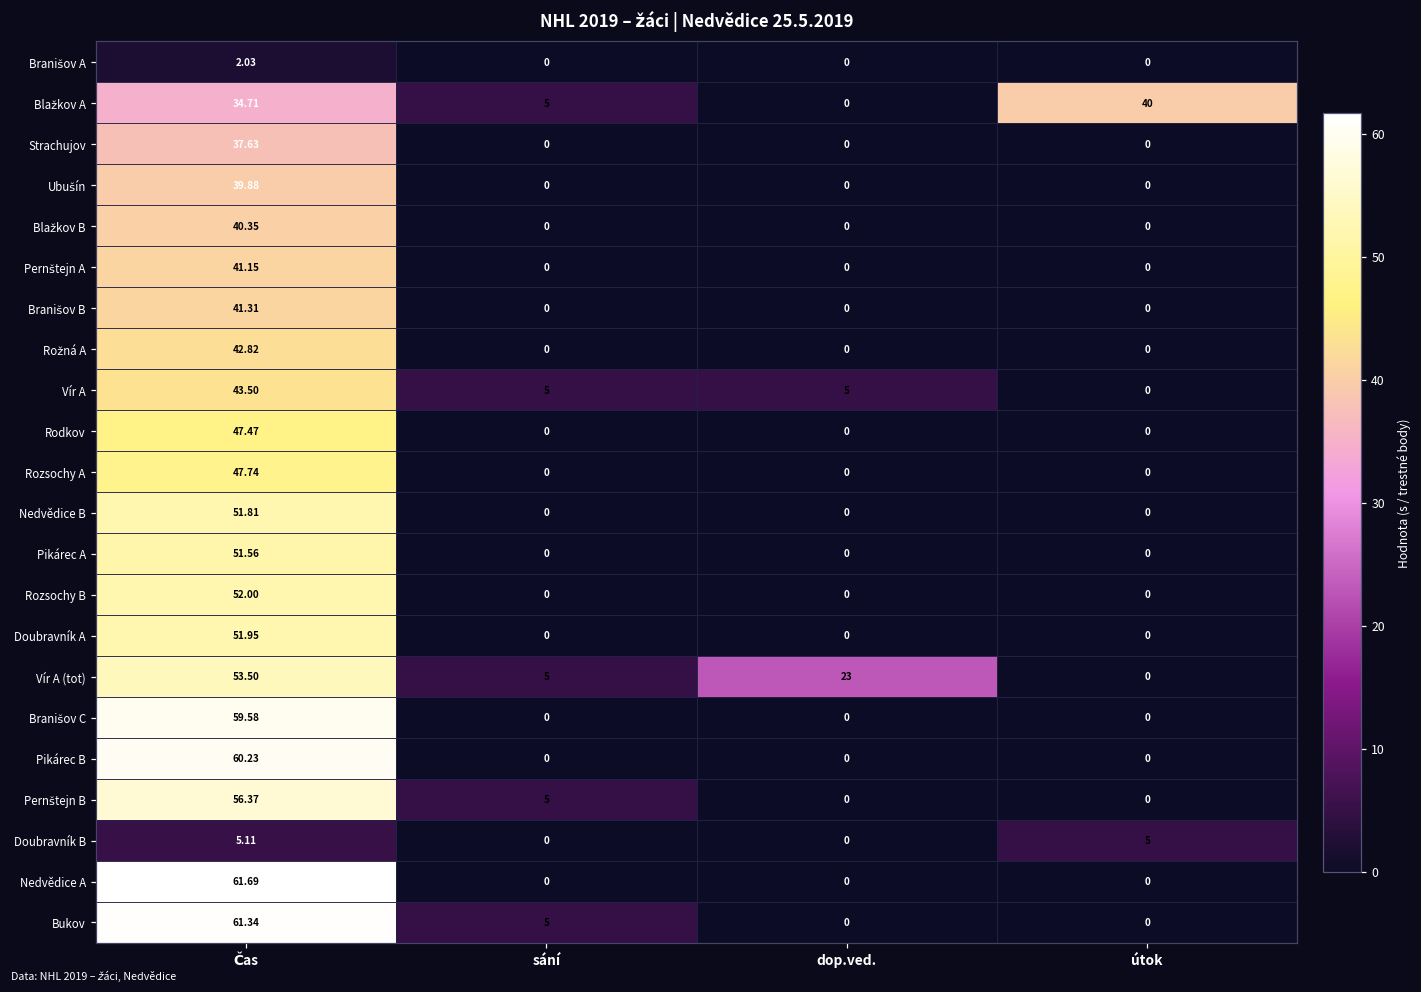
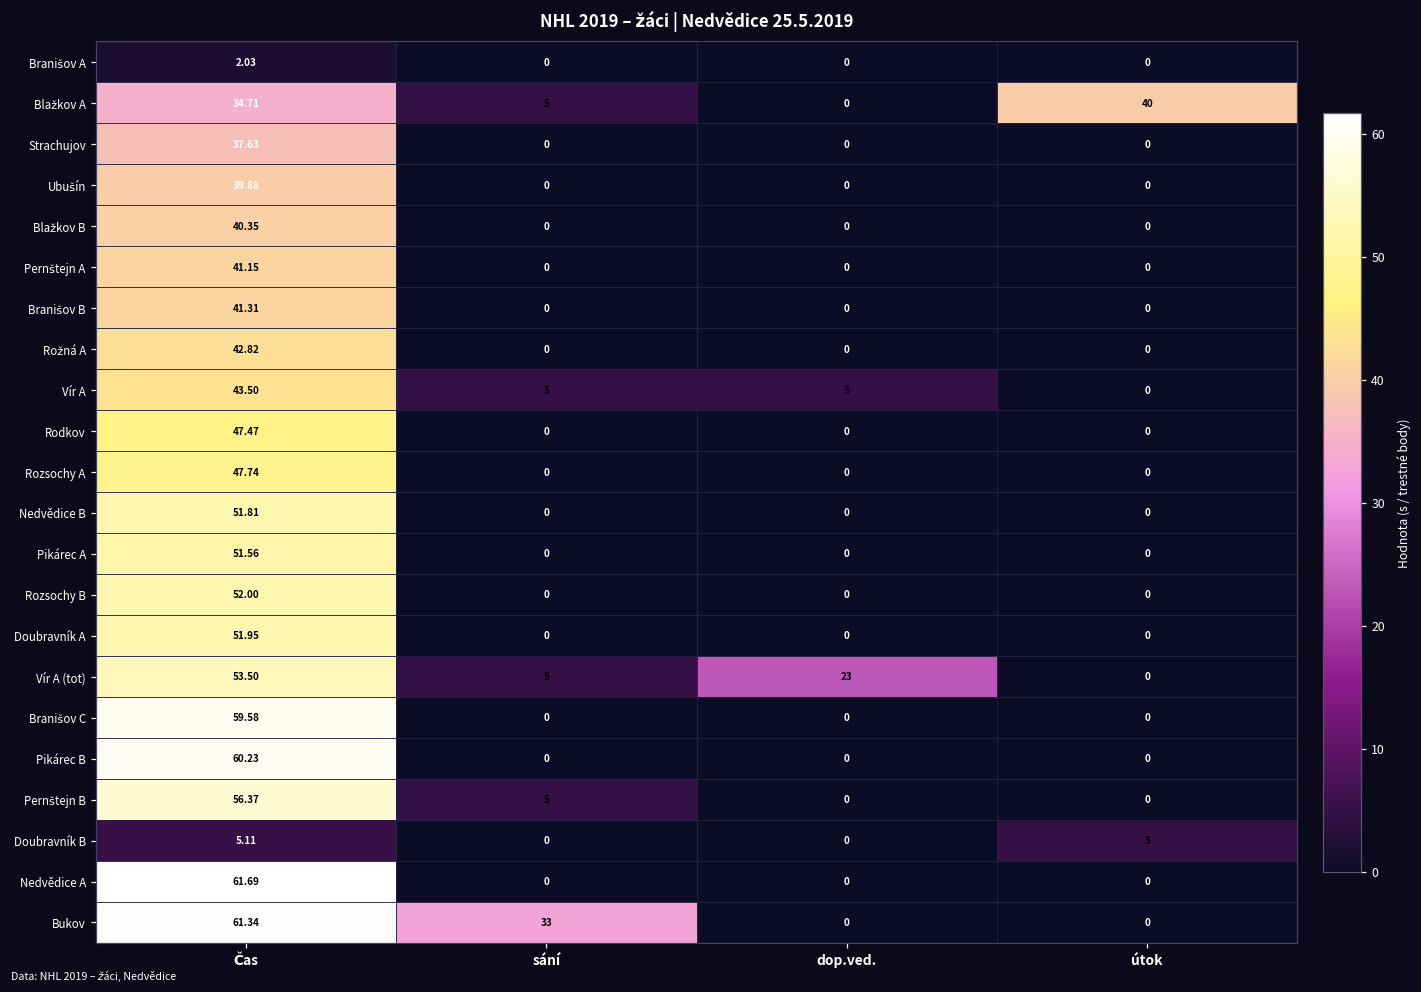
  {
    "Branišov A": {
      "Čas": 2.03,
      "sání": 0,
      "dop.ved.": 0,
      "útok": 0
    },
    "Blažkov A": {
      "Čas": 34.71,
      "sání": 5,
      "dop.ved.": 0,
      "útok": 40
    },
    "Strachujov": {
      "Čas": 37.63,
      "sání": 0,
      "dop.ved.": 0,
      "útok": 0
    },
    "Ubušín": {
      "Čas": 39.88,
      "sání": 0,
      "dop.ved.": 0,
      "útok": 0
    },
    "Blažkov B": {
      "Čas": 40.35,
      "sání": 0,
      "dop.ved.": 0,
      "útok": 0
    },
    "Pernštejn A": {
      "Čas": 41.15,
      "sání": 0,
      "dop.ved.": 0,
      "útok": 0
    },
    "Branišov B": {
      "Čas": 41.31,
      "sání": 0,
      "dop.ved.": 0,
      "útok": 0
    },
    "Rožná A": {
      "Čas": 42.82,
      "sání": 0,
      "dop.ved.": 0,
      "útok": 0
    },
    "Vír A": {
      "Čas": 43.50,
      "sání": 5,
      "dop.ved.": 5,
      "útok": 0
    },
    "Rodkov": {
      "Čas": 47.47,
      "sání": 0,
      "dop.ved.": 0,
      "útok": 0
    },
    "Rozsochy A": {
      "Čas": 47.74,
      "sání": 0,
      "dop.ved.": 0,
      "útok": 0
    },
    "Nedvědice B": {
      "Čas": 51.81,
      "sání": 0,
      "dop.ved.": 0,
      "útok": 0
    },
    "Pikárec A": {
      "Čas": 51.56,
      "sání": 0,
      "dop.ved.": 0,
      "útok": 0
    },
    "Rozsochy B": {
      "Čas": 52.00,
      "sání": 0,
      "dop.ved.": 0,
      "útok": 0
    },
    "Doubravník A": {
      "Čas": 51.95,
      "sání": 0,
      "dop.ved.": 0,
      "útok": 0
    },
    "Vír A (tot)": {
      "Čas": 53.50,
      "sání": 5,
      "dop.ved.": 23,
      "útok": 0
    },
    "Branišov C": {
      "Čas": 59.58,
      "sání": 0,
      "dop.ved.": 0,
      "útok": 0
    },
    "Pikárec B": {
      "Čas": 60.23,
      "sání": 0,
      "dop.ved.": 0,
      "útok": 0
    },
    "Pernštejn B": {
      "Čas": 56.37,
      "sání": 5,
      "dop.ved.": 0,
      "útok": 0
    },
    "Doubravník B": {
      "Čas": 5.11,
      "sání": 0,
      "dop.ved.": 0,
      "útok": 5
    },
    "Nedvědice A": {
      "Čas": 61.69,
      "sání": 0,
      "dop.ved.": 0,
      "útok": 0
    },
    "Bukov": {
      "Čas": 61.34,
-     "sání": 5,
+     "sání": 33,
      "dop.ved.": 0,
      "útok": 0
    }
  }
